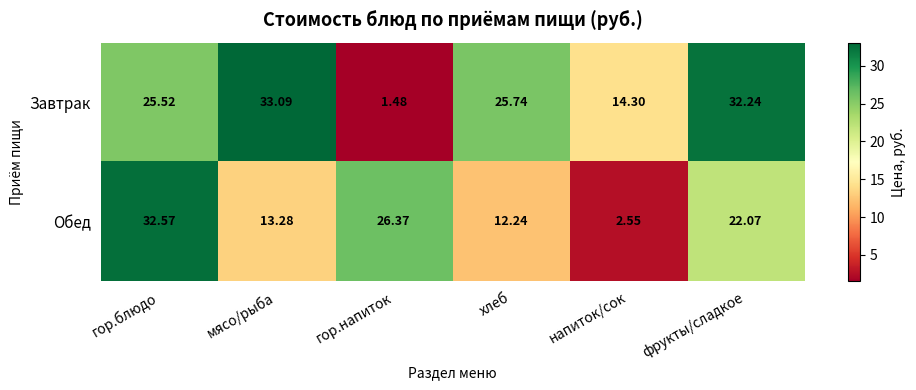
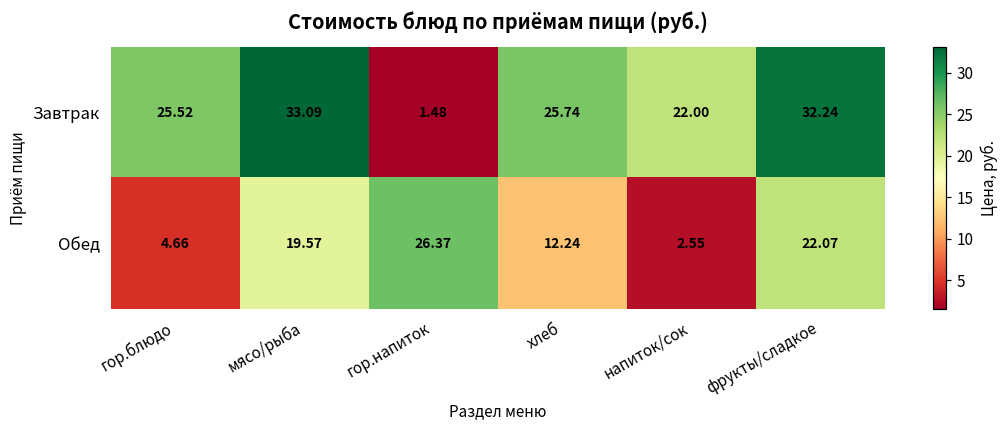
  {
    "Завтрак": {
      "гор.блюдо": 25.52,
      "мясо/рыба": 33.09,
      "гор.напиток": 1.48,
      "хлеб": 25.74,
-     "напиток/сок": 14.30,
+     "напиток/сок": 22.00,
      "фрукты/сладкое": 32.24
    },
    "Обед": {
-     "гор.блюдо": 32.57,
-     "мясо/рыба": 13.28,
+     "гор.блюдо": 4.66,
+     "мясо/рыба": 19.57,
      "гор.напиток": 26.37,
      "хлеб": 12.24,
      "напиток/сок": 2.55,
      "фрукты/сладкое": 22.07
    }
  }
